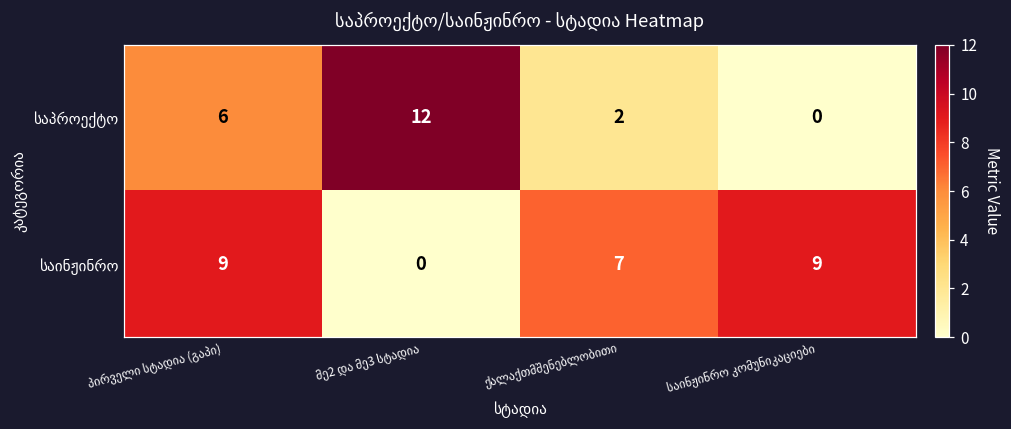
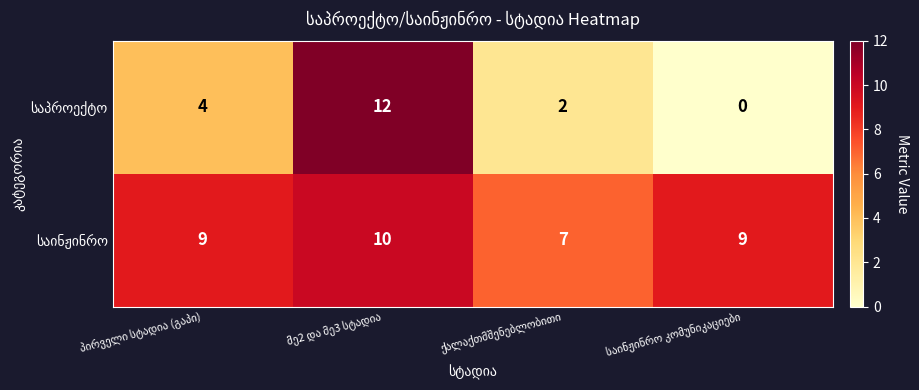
  {
    "საპროექტო": {
-     "პირველი სტადია (გაპი)": 6,
+     "პირველი სტადია (გაპი)": 4,
      "მე2 და მე3 სტადია": 12,
      "ქალაქთმშენებლობითი": 2,
      "საინჟინრო კომუნიკაციები": 0
    },
    "საინჟინრო": {
      "პირველი სტადია (გაპი)": 9,
-     "მე2 და მე3 სტადია": 0,
+     "მე2 და მე3 სტადია": 10,
      "ქალაქთმშენებლობითი": 7,
      "საინჟინრო კომუნიკაციები": 9
    }
  }
